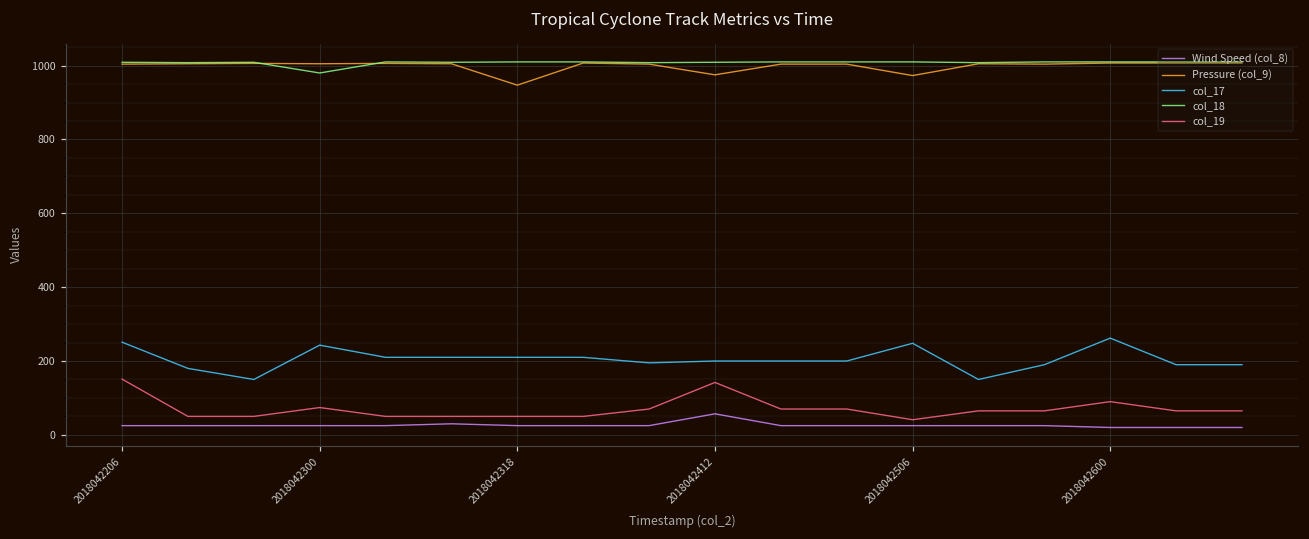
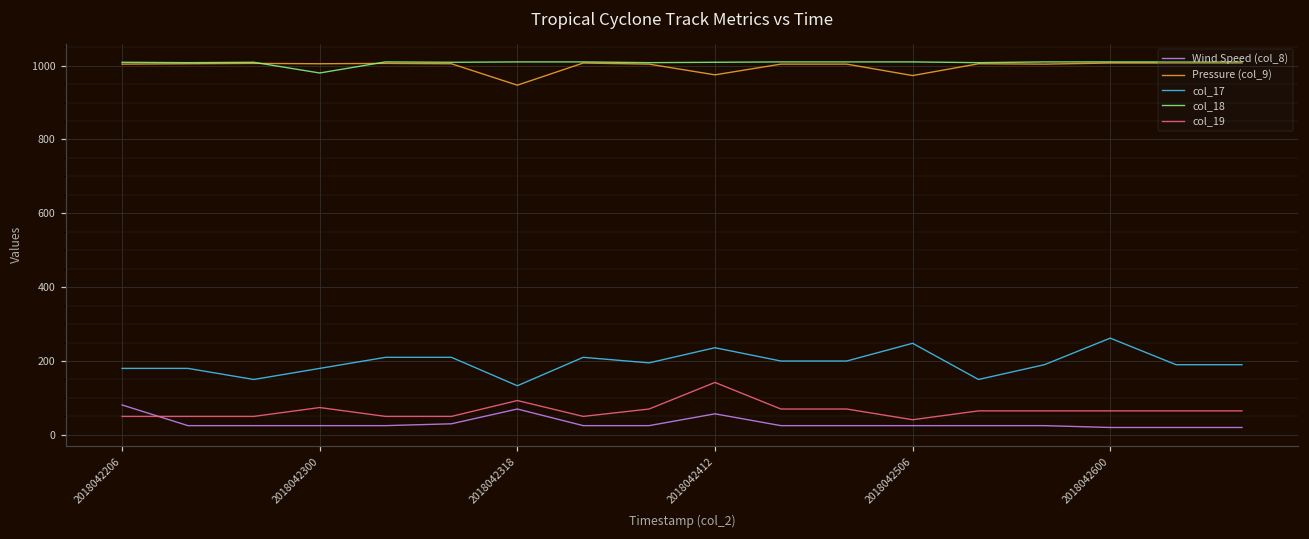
  {
    "Wind Speed (col_8)": {
-     "2018042206": 30,
+     "2018042206": 80,
      "2018042300": 30,
-     "2018042318": 30,
+     "2018042318": 70,
      "2018042412": 60,
      "2018042506": 30,
      "2018042600": 20
    },
    "Pressure (col_9)": {
      "2018042300": 1010,
      "2018042318": 950,
      "2018042412": 980,
      "2018042506": 970
    },
    "col_17": {
-     "2018042206": 250,
-     "2018042300": 240,
-     "2018042318": 210,
-     "2018042412": 200,
+     "2018042206": 180,
+     "2018042300": 180,
+     "2018042318": 130,
+     "2018042412": 240,
      "2018042506": 250,
      "2018042600": 260
    },
    "col_18": {
      "2018042300": 980,
      "2018042318": 1010,
      "2018042412": 1010,
      "2018042506": 1010
    },
    "col_19": {
-     "2018042206": 150,
+     "2018042206": 50,
      "2018042300": 70,
-     "2018042318": 50,
+     "2018042318": 90,
      "2018042412": 140,
      "2018042506": 40,
-     "2018042600": 90
+     "2018042600": 70
    }
  }
